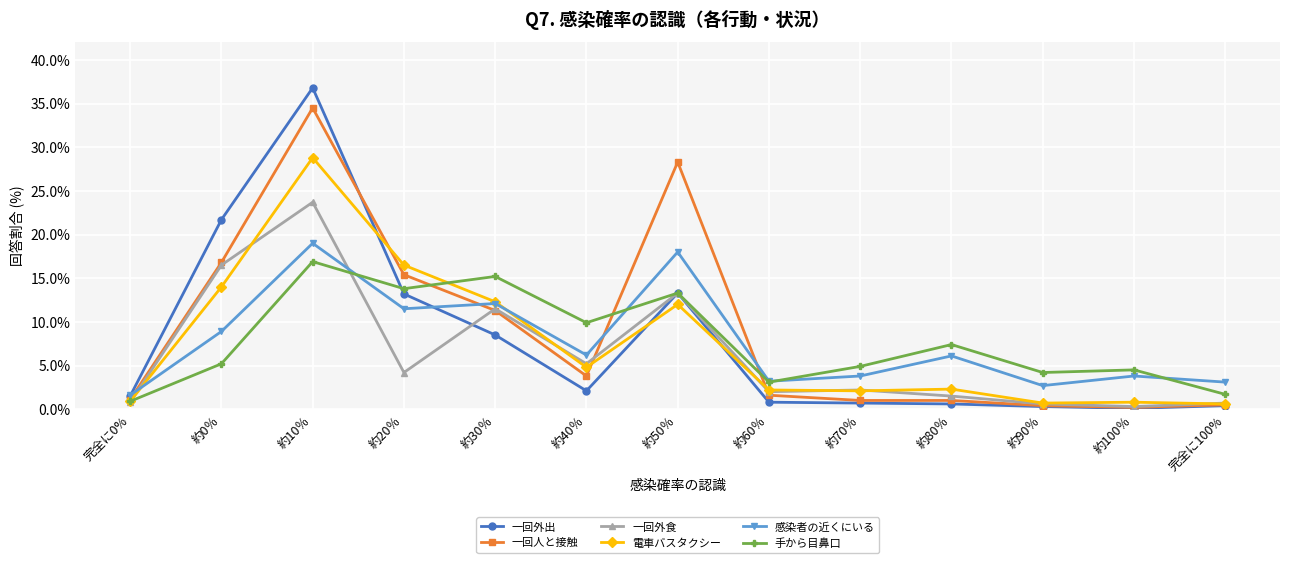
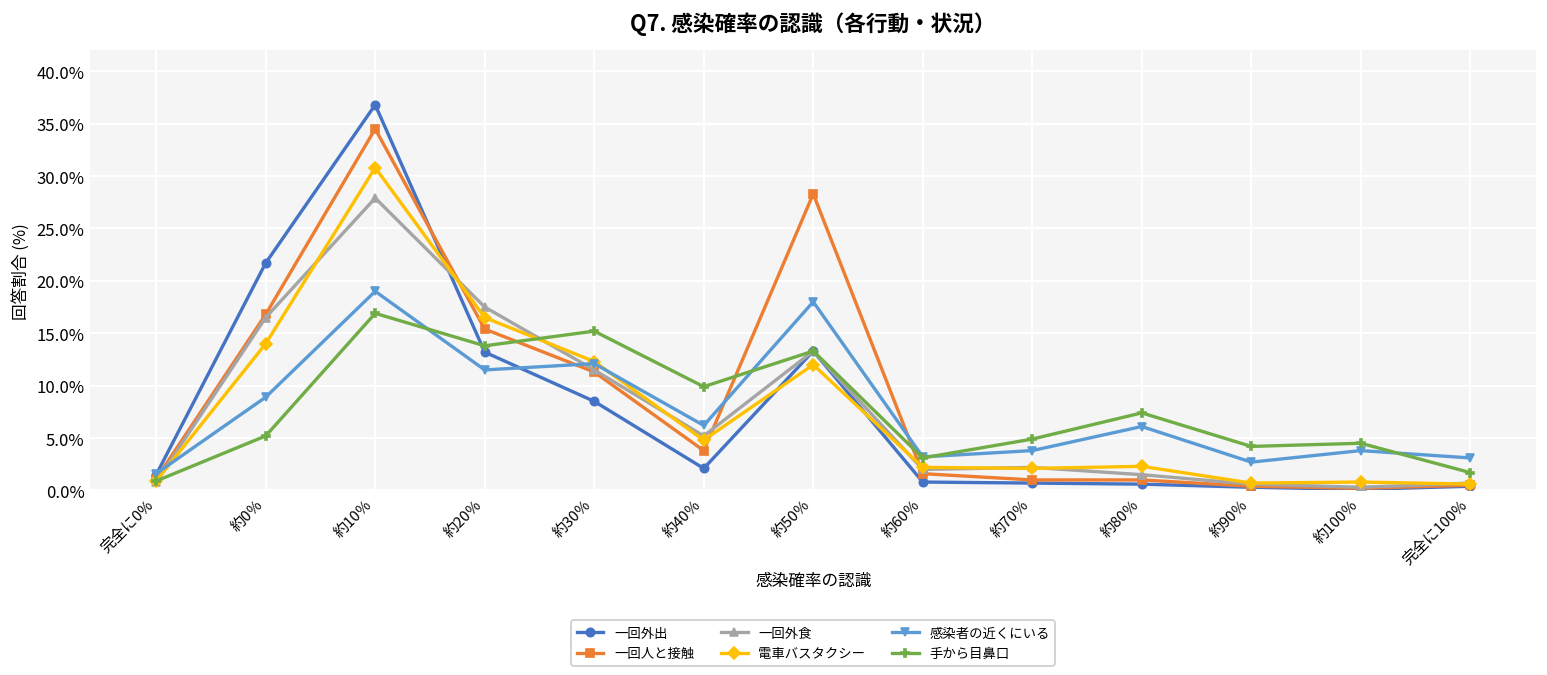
  {
    "一回人と接触": {
      "約0％": "17%",
      "約10％": "35%",
      "約20％": "15%",
      "約40％": "4%",
      "約50％": "28%",
      "約60％": "2%",
      "約70％": "1%",
      "約80％": "1%"
    },
    "一回外食": {
      "約0％": "17%",
-     "約10％": "24%",
-     "約20％": "4%",
+     "約10％": "28%",
+     "約20％": "18%",
      "約40％": "5%",
      "約80％": "2%"
    },
    "電車バスタクシー": {
      "約0％": "14%",
-     "約10％": "29%",
+     "約10％": "31%",
      "約20％": "17%",
      "約40％": "5%",
      "約50％": "12%",
      "約80％": "2%",
      "約100％": "1%"
    },
    "手から目鼻口": {
      "約0％": "5%",
      "約10％": "17%",
      "約20％": "14%",
      "約30％": "15%",
      "約40％": "10%",
      "約70％": "5%",
      "約80％": "7%",
      "約90％": "4%",
      "約100％": "5%",
      "完全に100%": "2%"
    }
  }
